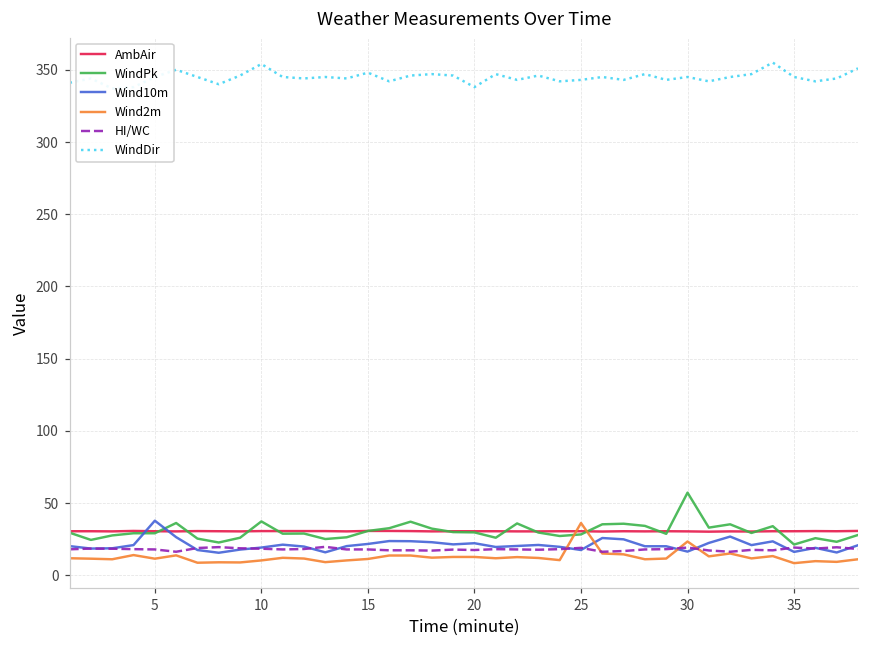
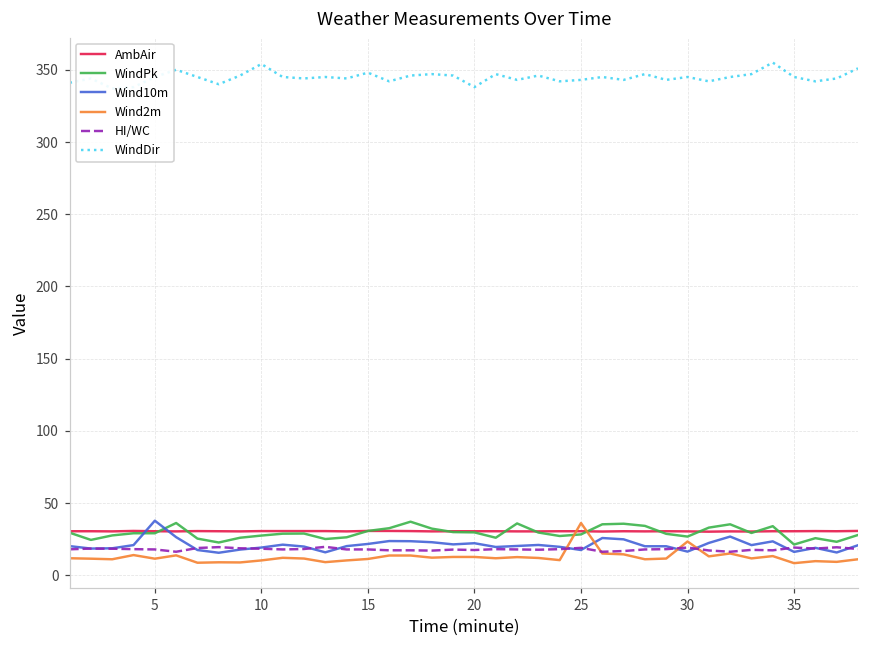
  {
    "AmbAir": {
      "10": 31,
      "25": 31,
      "30": 31,
      "35": 31
    },
    "WindPk": {
-     "10": 37,
+     "10": 28,
      "25": 28,
-     "30": 57,
+     "30": 27,
      "35": 21
    },
    "Wind10m": {
      "5": 38,
      "15": 22,
      "20": 22,
      "30": 17,
      "35": 16
    },
    "Wind2m": {
      "5": 12,
      "10": 10,
      "15": 11,
      "20": 13,
      "25": 36,
      "30": 24,
      "35": 9
    },
    "HI/WC": {
      "5": 18,
      "15": 18,
      "20": 18,
      "30": 19,
      "35": 19
    },
    "WindDir": {
      "10": 354,
      "15": 348,
      "20": 338,
      "25": 343,
      "30": 345,
      "35": 345
    }
  }
